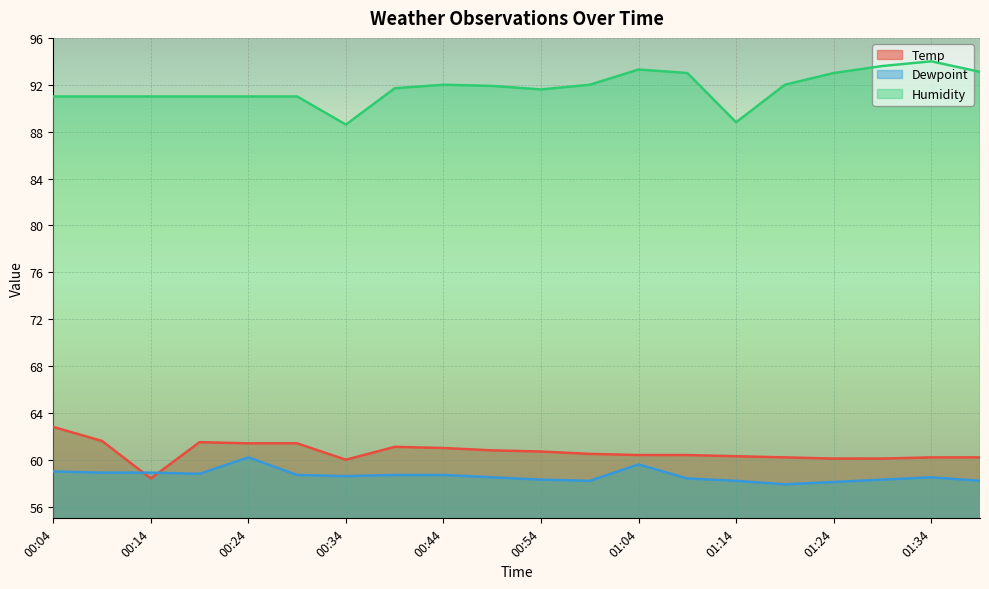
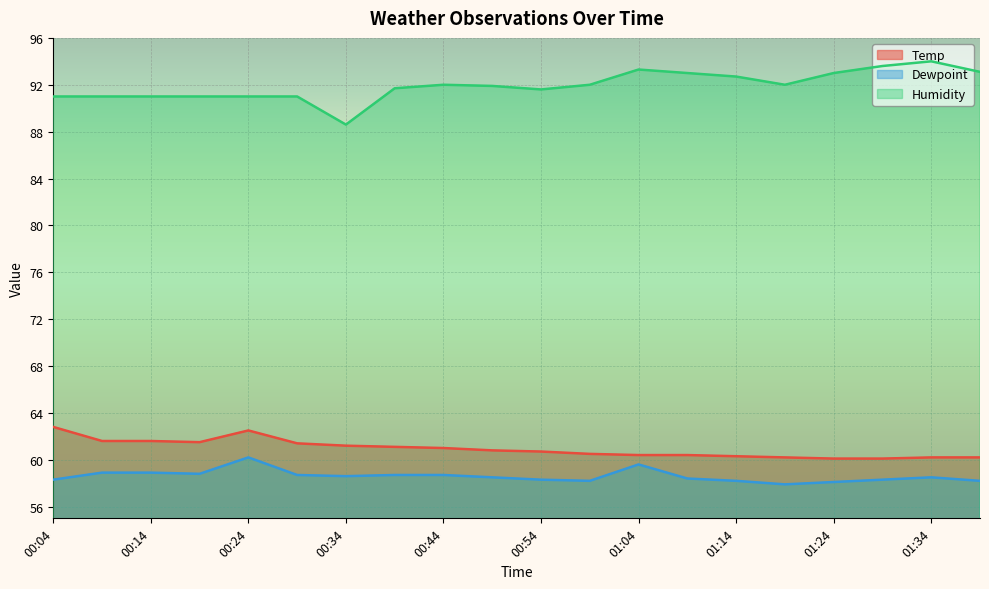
  {
    "Temp": {
      "00:04": 62.8,
-     "00:14": 58.4,
-     "00:24": 61.4,
-     "00:34": 60.0,
+     "00:14": 61.6,
+     "00:24": 62.5,
+     "00:34": 61.2,
      "00:44": 61.0,
      "00:54": 60.7,
      "01:04": 60.4,
      "01:14": 60.3,
      "01:24": 60.1,
      "01:34": 60.2
    },
    "Dewpoint": {
-     "00:04": 59.0,
+     "00:04": 58.3,
      "00:14": 58.9,
      "00:24": 60.2,
      "00:34": 58.6,
      "00:44": 58.7,
      "00:54": 58.3,
      "01:04": 59.6,
      "01:14": 58.2,
      "01:24": 58.1,
      "01:34": 58.5
    },
    "Humidity": {
      "00:04": 91.0,
      "00:14": 91.0,
      "00:24": 91.0,
      "00:34": 88.6,
      "00:44": 92.0,
      "00:54": 91.6,
      "01:04": 93.3,
-     "01:14": 88.8,
+     "01:14": 92.7,
      "01:24": 93.0
    }
  }
